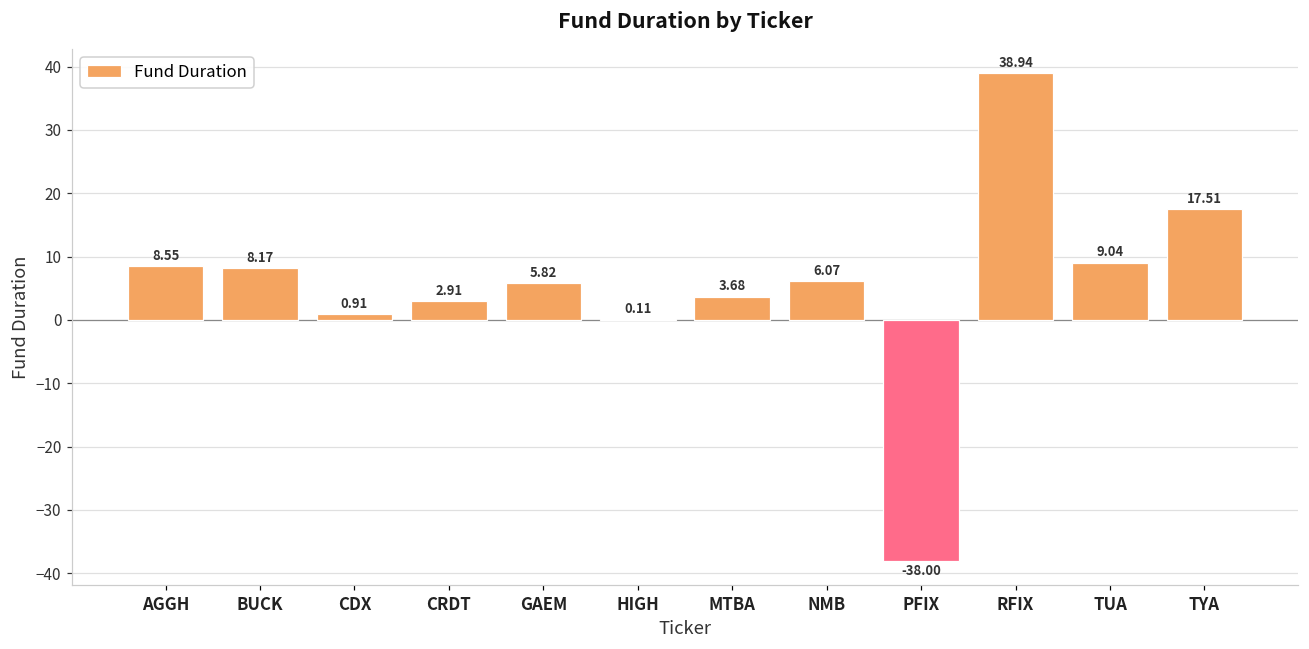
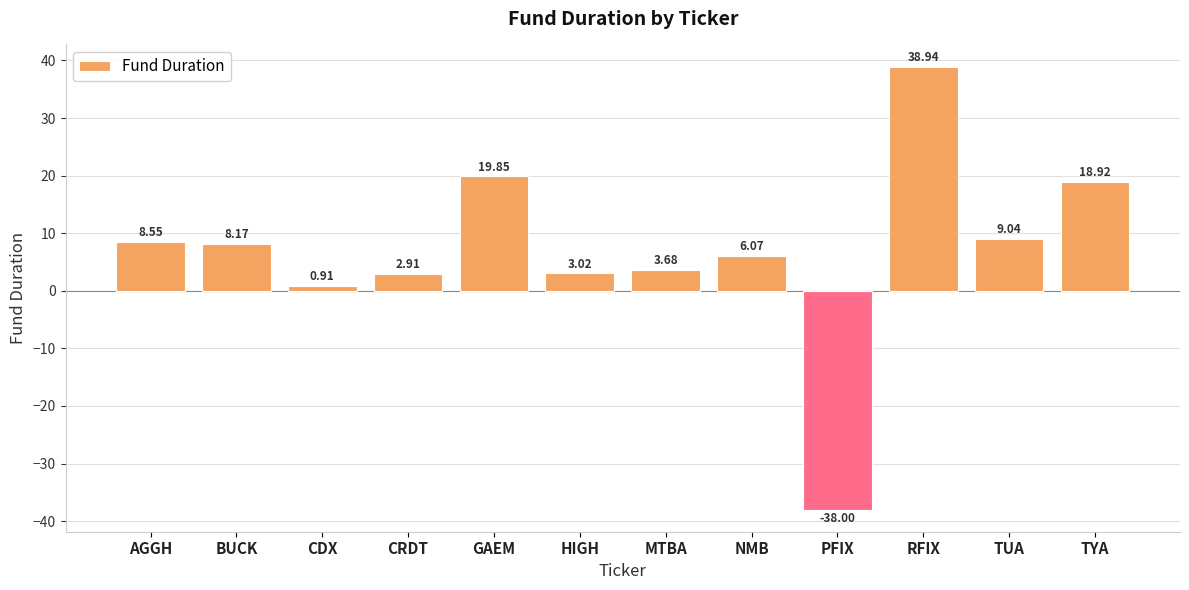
  {
    "AGGH": 8.55,
    "BUCK": 8.17,
    "CDX": 0.91,
    "CRDT": 2.91,
-   "GAEM": 5.82,
-   "HIGH": 0.11,
+   "GAEM": 19.85,
+   "HIGH": 3.02,
    "MTBA": 3.68,
    "NMB": 6.07,
    "PFIX": -38.00,
    "RFIX": 38.94,
    "TUA": 9.04,
-   "TYA": 17.51
+   "TYA": 18.92
  }
